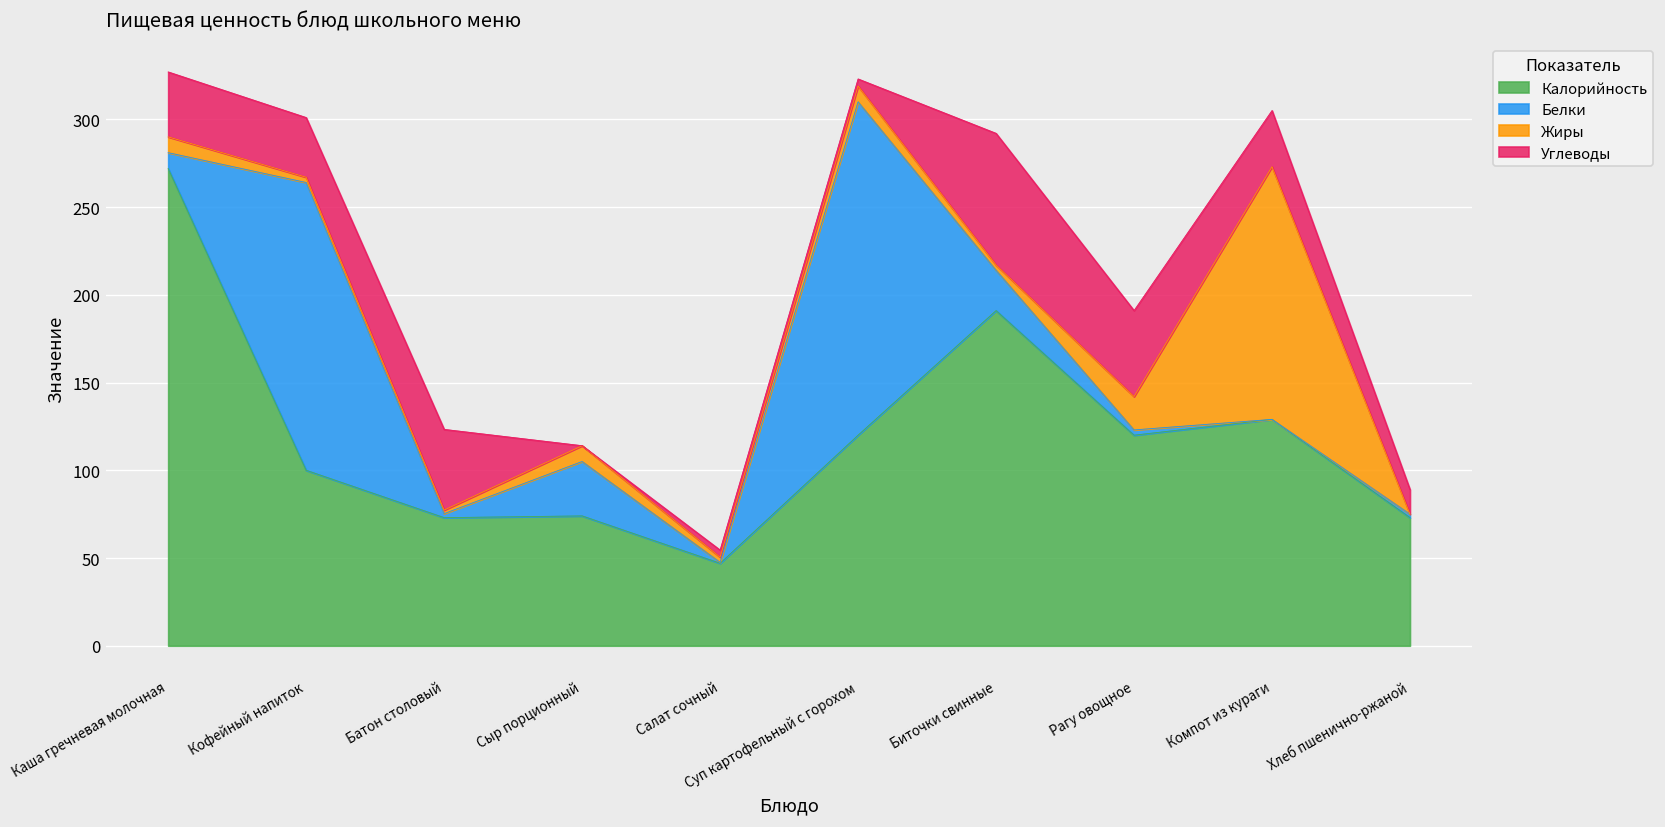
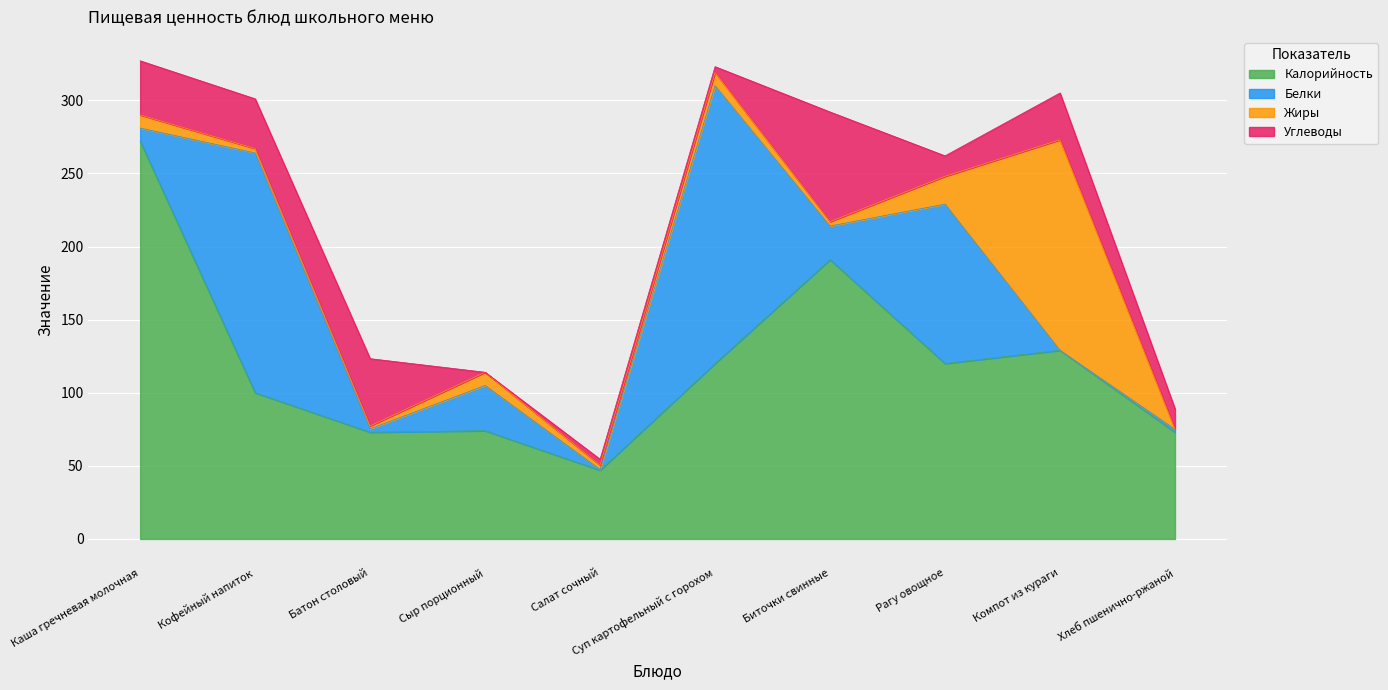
  {
    "Калорийность": {
      "Каша гречневая молочная": 272,
      "Кофейный напиток": 100,
      "Батон столовый": 73,
      "Сыр порционный": 74,
      "Суп картофельный с горохом": 120,
      "Биточки свинные": 191,
      "Рагу овощное": 120,
      "Хлеб пшенично-ржаной": 73
    },
    "Белки": {
      "Каша гречневая молочная": 9,
      "Кофейный напиток": 164,
      "Батон столовый": 2,
      "Сыр порционный": 31,
      "Суп картофельный с горохом": 190,
      "Биточки свинные": 23,
-     "Рагу овощное": 3
+     "Рагу овощное": 109
    },
    "Жиры": {
      "Каша гречневая молочная": 9,
      "Кофейный напиток": 3,
      "Батон столовый": 2,
      "Салат сочный": 3,
      "Суп картофельный с горохом": 9,
      "Биточки свинные": 3,
      "Рагу овощное": 19,
      "Компот из кураги": 144
    },
    "Углеводы": {
      "Каша гречневая молочная": 37,
      "Кофейный напиток": 34,
      "Батон столовый": 46,
      "Салат сочный": 4,
      "Суп картофельный с горохом": 4,
      "Биточки свинные": 75,
-     "Рагу овощное": 49,
+     "Рагу овощное": 14,
      "Компот из кураги": 32,
      "Хлеб пшенично-ржаной": 14
    }
  }
